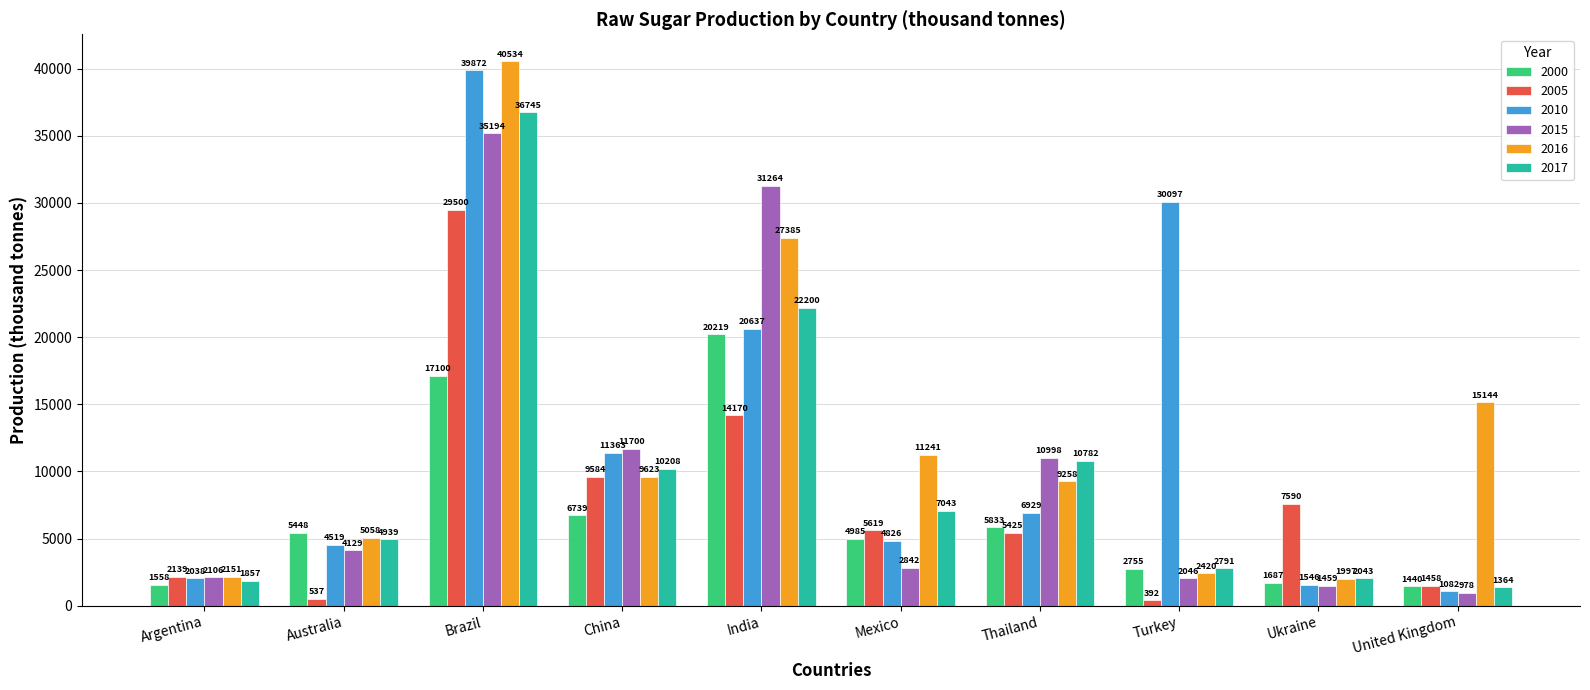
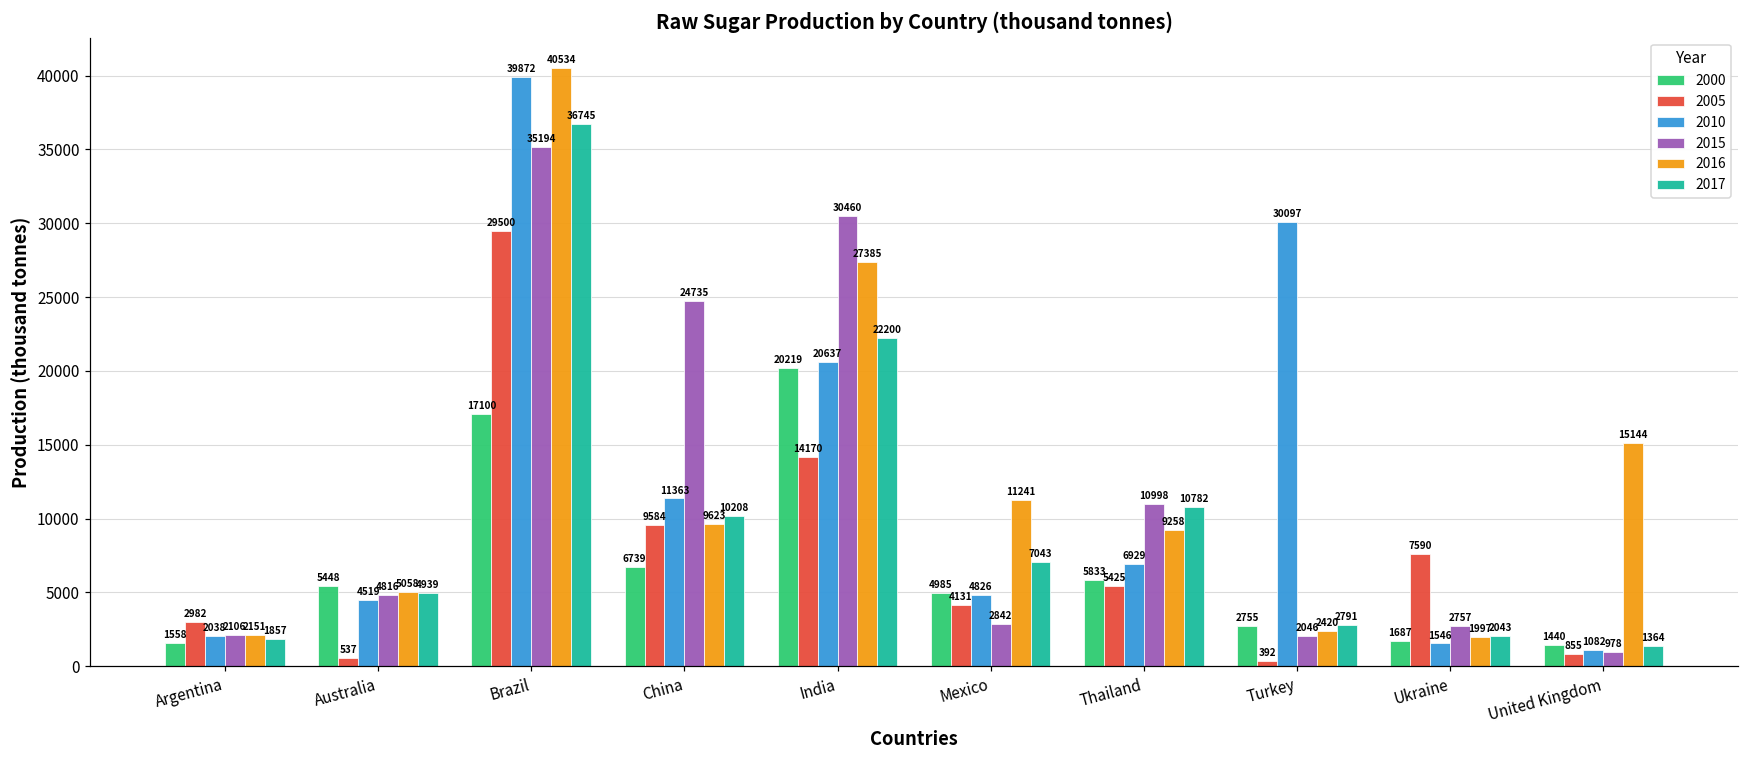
  {
    "2005": {
-     "Argentina": 2139,
+     "Argentina": 2982,
      "Australia": 537,
      "Brazil": 29500,
      "China": 9584,
      "India": 14170,
-     "Mexico": 5619,
+     "Mexico": 4131,
      "Thailand": 5425,
      "Turkey": 392,
      "Ukraine": 7590,
-     "United Kingdom": 1458
+     "United Kingdom": 855
    },
    "2010": {
      "Argentina": 2038,
      "Australia": 4519,
      "Brazil": 39872,
      "China": 11363,
      "India": 20637,
      "Mexico": 4826,
      "Thailand": 6929,
      "Turkey": 30097,
      "Ukraine": 1546,
      "United Kingdom": 1082
    },
    "2015": {
      "Argentina": 2106,
-     "Australia": 4129,
+     "Australia": 4816,
      "Brazil": 35194,
-     "China": 11700,
-     "India": 31264,
+     "China": 24735,
+     "India": 30460,
      "Mexico": 2842,
      "Thailand": 10998,
      "Turkey": 2046,
-     "Ukraine": 1459,
+     "Ukraine": 2757,
      "United Kingdom": 978
    },
    "2016": {
      "Argentina": 2151,
      "Australia": 5058,
      "Brazil": 40534,
      "China": 9623,
      "India": 27385,
      "Mexico": 11241,
      "Thailand": 9258,
      "Turkey": 2420,
      "Ukraine": 1997,
      "United Kingdom": 15144
    }
  }
